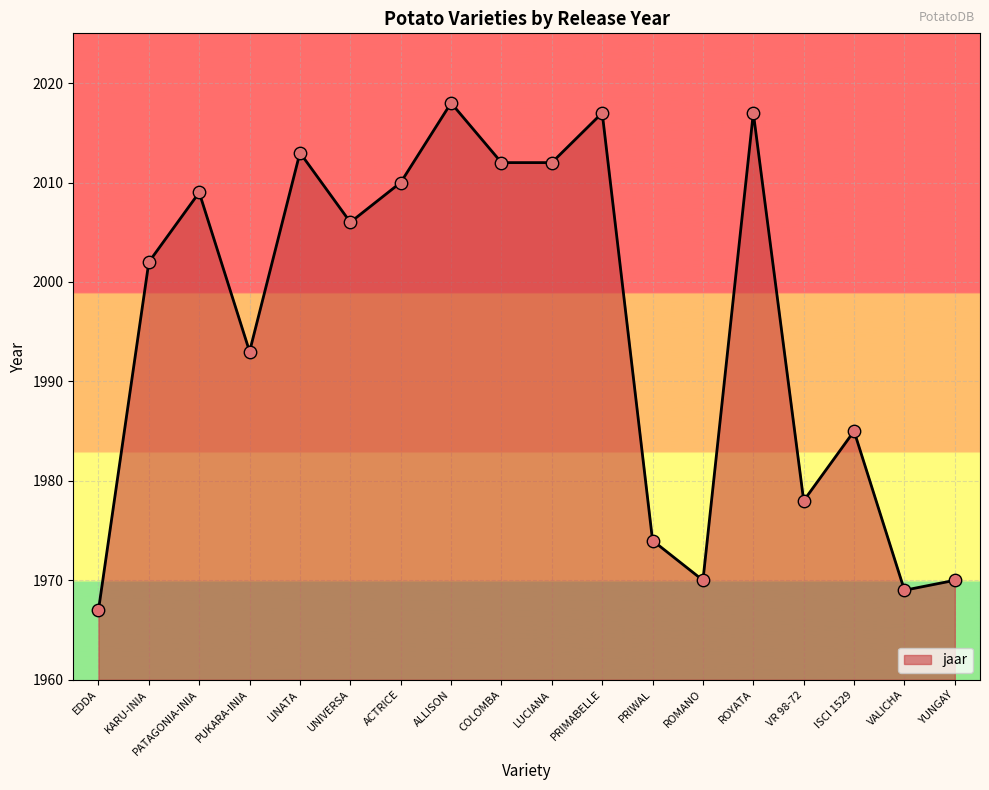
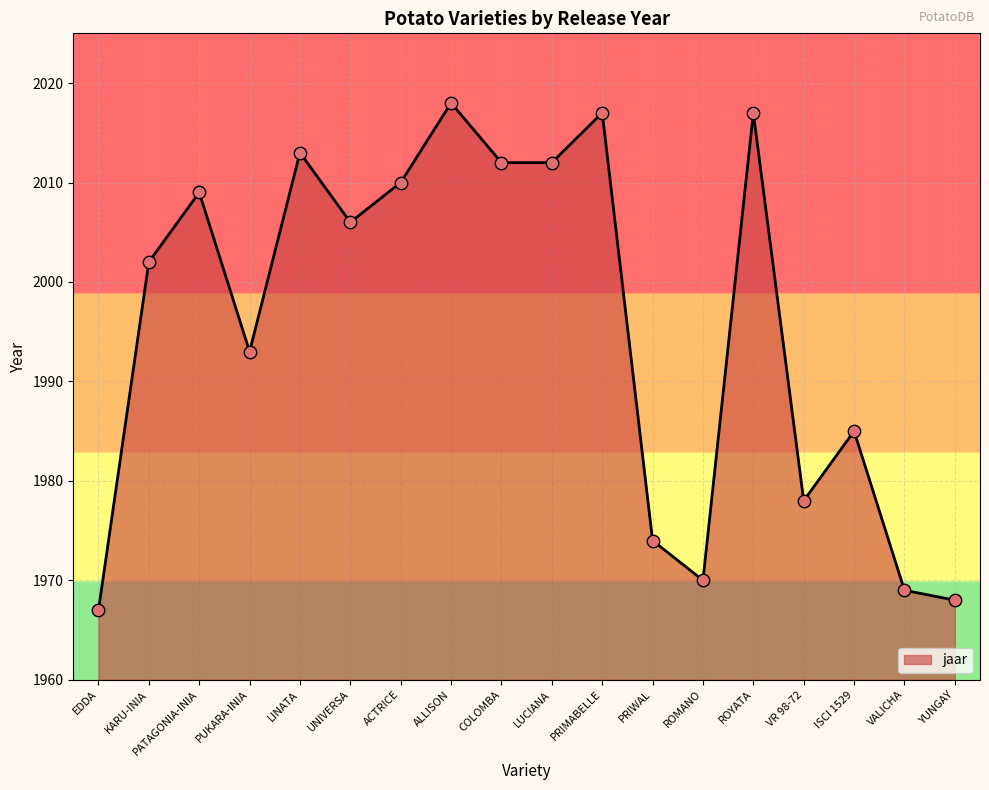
  {
    "EDDA": 1967,
    "KARU-INIA": 2002,
    "PATAGONIA-INIA": 2009,
    "PUKARA-INIA": 1993,
    "LINATA": 2013,
    "UNIVERSA": 2006,
    "ACTRICE": 2010,
    "ALLISON": 2018,
    "COLOMBA": 2012,
    "LUCIANA": 2012,
    "PRIMABELLE": 2017,
    "PRIWAL": 1974,
    "ROMANO": 1970,
    "ROYATA": 2017,
    "VR 98-72": 1978,
    "ISCI 1529": 1985,
    "VALICHA": 1969,
-   "YUNGAY": 1970
+   "YUNGAY": 1968
  }
